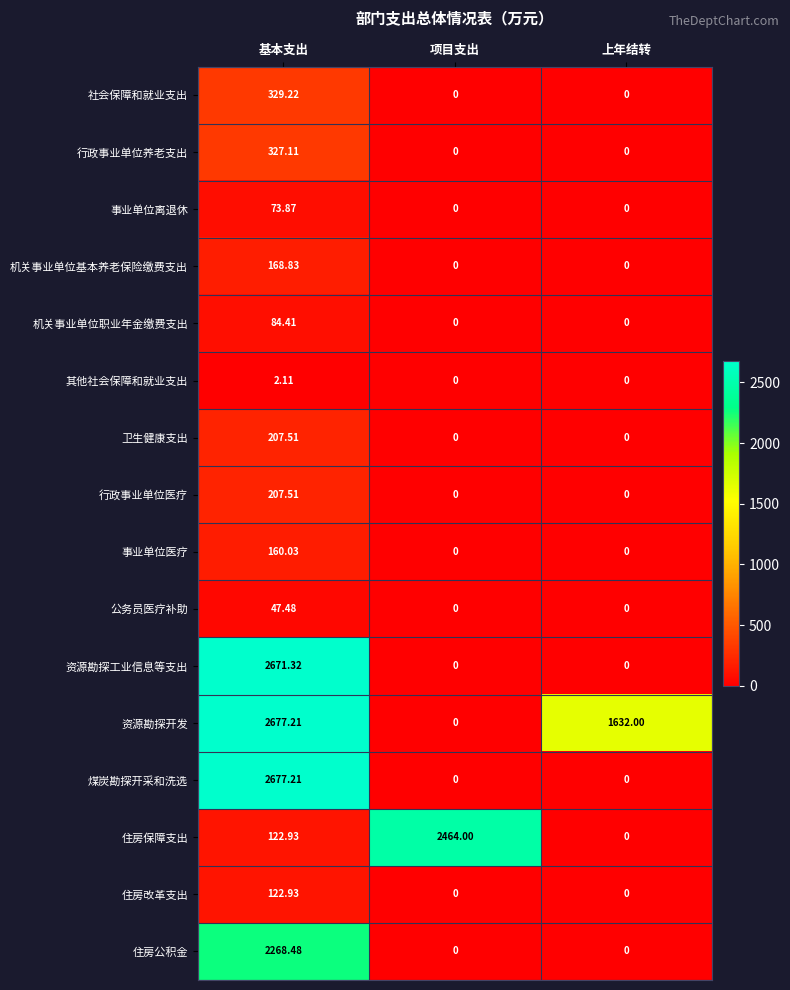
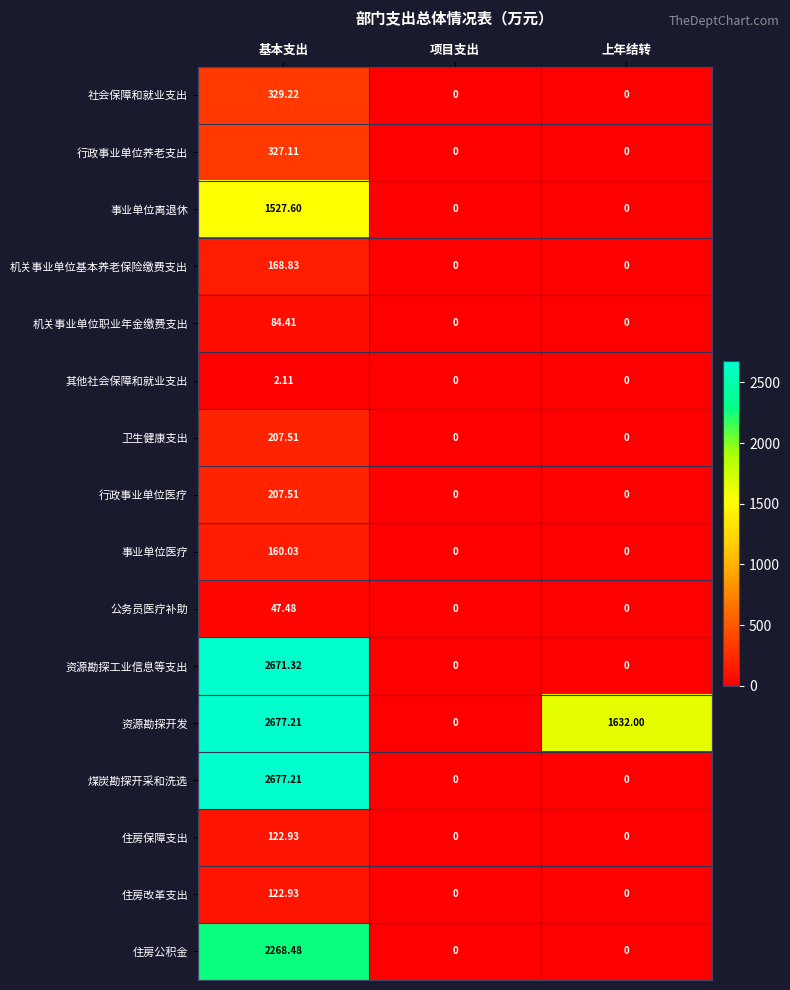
  {
    "社会保障和就业支出": {
      "基本支出": 329.22,
      "项目支出": 0,
      "上年结转": 0
    },
    "行政事业单位养老支出": {
      "基本支出": 327.11,
      "项目支出": 0,
      "上年结转": 0
    },
    "事业单位离退休": {
-     "基本支出": 73.87,
+     "基本支出": 1527.60,
      "项目支出": 0,
      "上年结转": 0
    },
    "机关事业单位基本养老保险缴费支出": {
      "基本支出": 168.83,
      "项目支出": 0,
      "上年结转": 0
    },
    "机关事业单位职业年金缴费支出": {
      "基本支出": 84.41,
      "项目支出": 0,
      "上年结转": 0
    },
    "其他社会保障和就业支出": {
      "基本支出": 2.11,
      "项目支出": 0,
      "上年结转": 0
    },
    "卫生健康支出": {
      "基本支出": 207.51,
      "项目支出": 0,
      "上年结转": 0
    },
    "行政事业单位医疗": {
      "基本支出": 207.51,
      "项目支出": 0,
      "上年结转": 0
    },
    "事业单位医疗": {
      "基本支出": 160.03,
      "项目支出": 0,
      "上年结转": 0
    },
    "公务员医疗补助": {
      "基本支出": 47.48,
      "项目支出": 0,
      "上年结转": 0
    },
    "资源勘探工业信息等支出": {
      "基本支出": 2671.32,
      "项目支出": 0,
      "上年结转": 0
    },
    "资源勘探开发": {
      "基本支出": 2677.21,
      "项目支出": 0,
      "上年结转": 1632.00
    },
    "煤炭勘探开采和洗选": {
      "基本支出": 2677.21,
      "项目支出": 0,
      "上年结转": 0
    },
    "住房保障支出": {
      "基本支出": 122.93,
-     "项目支出": 2464.00,
+     "项目支出": 0,
      "上年结转": 0
    },
    "住房改革支出": {
      "基本支出": 122.93,
      "项目支出": 0,
      "上年结转": 0
    },
    "住房公积金": {
      "基本支出": 2268.48,
      "项目支出": 0,
      "上年结转": 0
    }
  }
